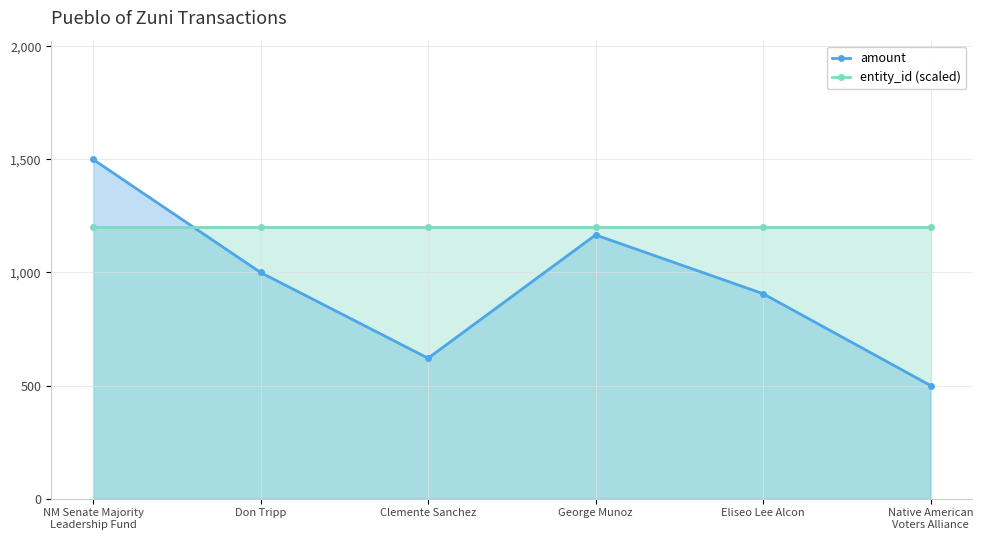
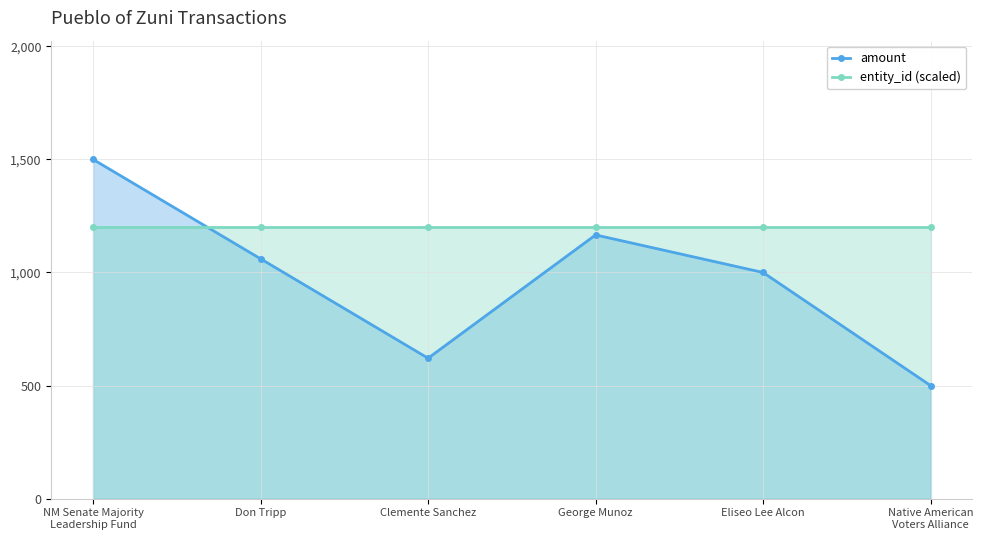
  {
    "amount": {
      "NM Senate Majority Leadership Fund": "1,500",
-     "Don Tripp": "1,000",
+     "Don Tripp": "1,060",
      "Clemente Sanchez": "620",
      "George Munoz": "1,170",
-     "Eliseo Lee Alcon": "910",
+     "Eliseo Lee Alcon": "1,000",
      "Native American Voters Alliance": "500"
    },
    "entity_id (scaled)": {
      "NM Senate Majority Leadership Fund": "1,200",
      "Don Tripp": "1,200",
      "Clemente Sanchez": "1,200",
      "George Munoz": "1,200",
      "Eliseo Lee Alcon": "1,200",
      "Native American Voters Alliance": "1,200"
    }
  }
